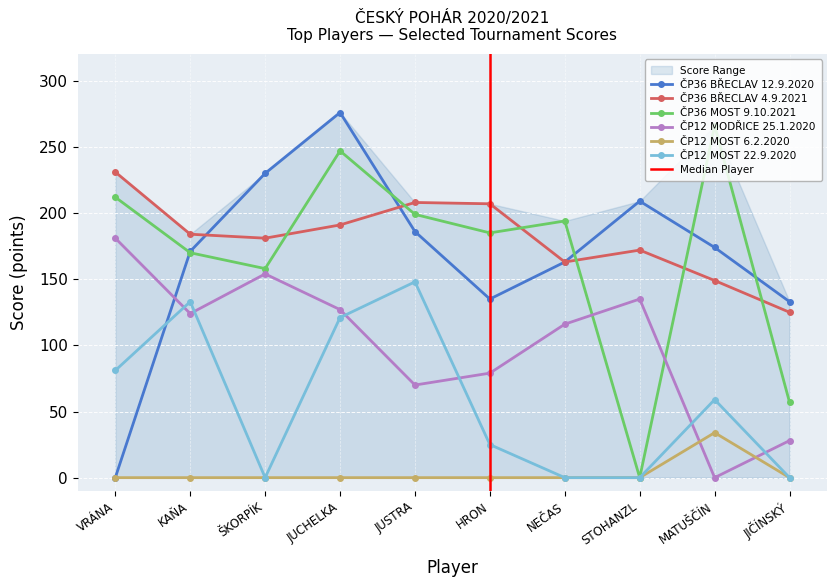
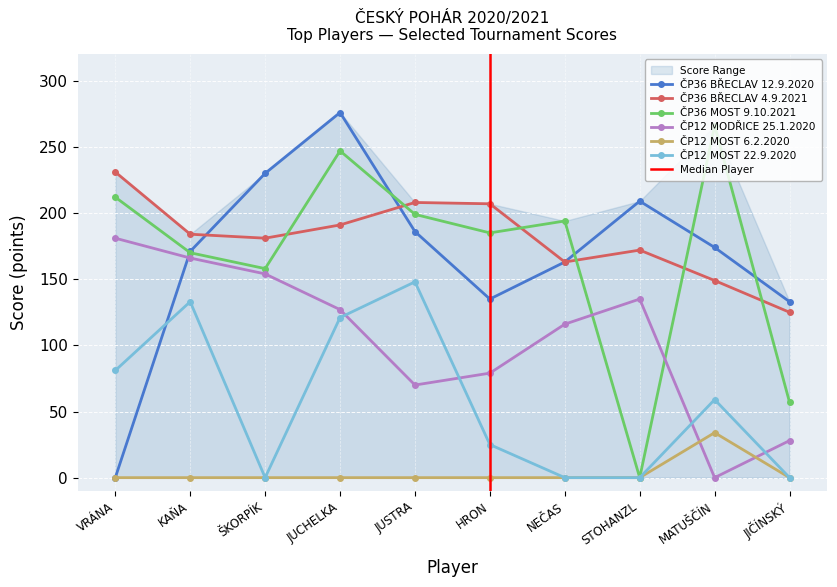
  {
    "ČP36 BŘECLAV 4.9.2021": {
      "ŠKORPÍK": 181,
      "JUCHELKA": 191,
      "STOHANZL": 172,
      "MATUŠČÍN": 149,
      "JIČÍNSKÝ": 125
    },
    "ČP36 MOST 9.10.2021": {
      "VRÁNA": 212,
      "ŠKORPÍK": 158,
      "JUCHELKA": 247,
      "JUSTRA": 199,
      "HRON": 185,
      "JIČÍNSKÝ": 57
    },
    "ČP12 MODŘICE 25.1.2020": {
      "VRÁNA": 181,
-     "KAŇA": 124,
+     "KAŇA": 166,
      "ŠKORPÍK": 154,
      "JUCHELKA": 127,
      "JUSTRA": 70,
      "HRON": 79,
      "NEČAS": 116,
      "STOHANZL": 135,
      "MATUŠČÍN": 0,
      "JIČÍNSKÝ": 28
    },
    "ČP12 MOST 6.2.2020": {
      "KAŇA": 0,
      "JUCHELKA": 0,
      "JUSTRA": 0,
      "HRON": 0,
      "MATUŠČÍN": 34
    },
    "ČP12 MOST 22.9.2020": {
      "VRÁNA": 81,
      "KAŇA": 133,
      "JUCHELKA": 121,
      "JUSTRA": 148,
      "HRON": 25,
      "MATUŠČÍN": 59
    }
  }
